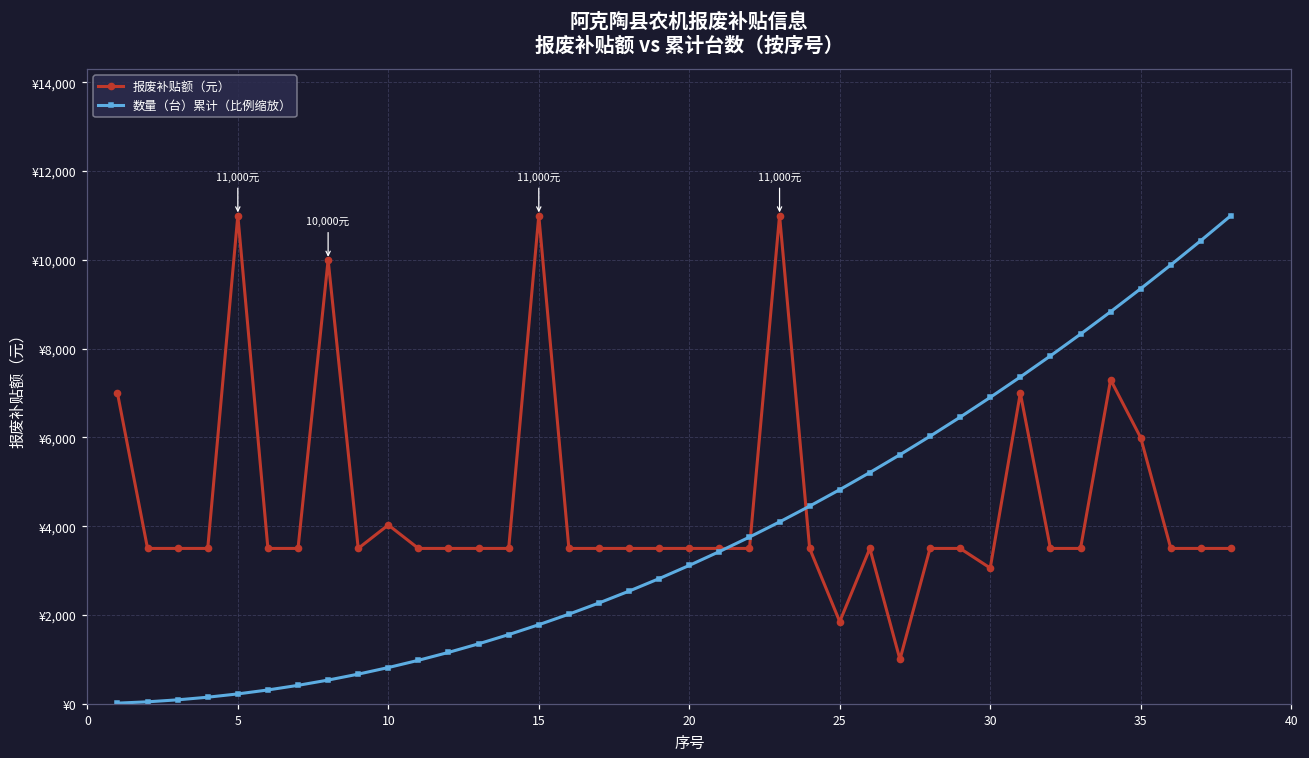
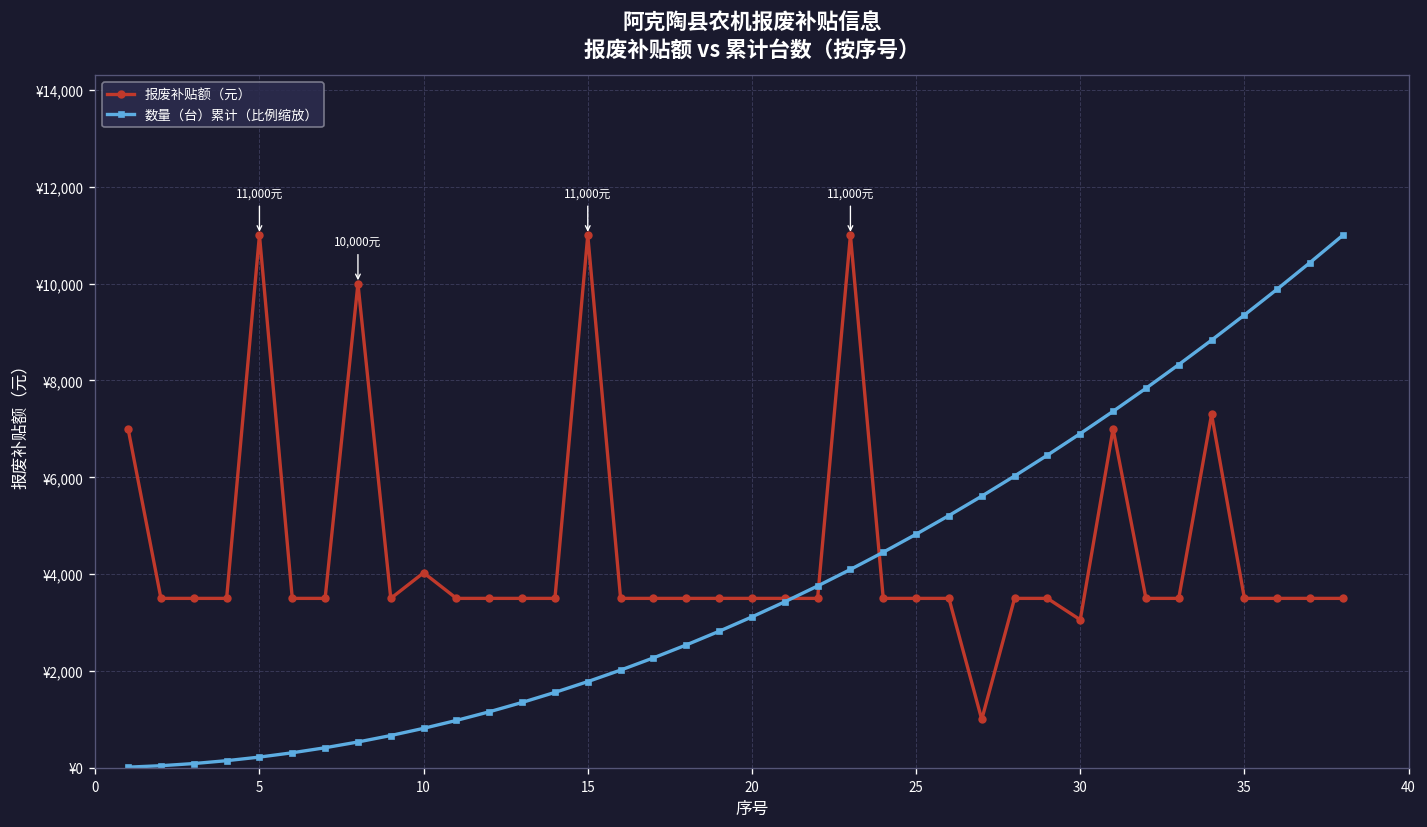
  {
    "报废补贴额（元）": {
      "10": "¥4,000",
      "20": "¥3,500",
-     "25": "¥1,900",
+     "25": "¥3,500",
      "30": "¥3,100",
-     "35": "¥6,000"
+     "35": "¥3,500"
    },
    "数量（台）累计（比例缩放）": {
      "5": "¥200",
      "10": "¥800",
      "15": "¥1,800",
      "20": "¥3,100",
      "25": "¥4,800",
      "30": "¥6,900",
      "35": "¥9,400"
    }
  }
